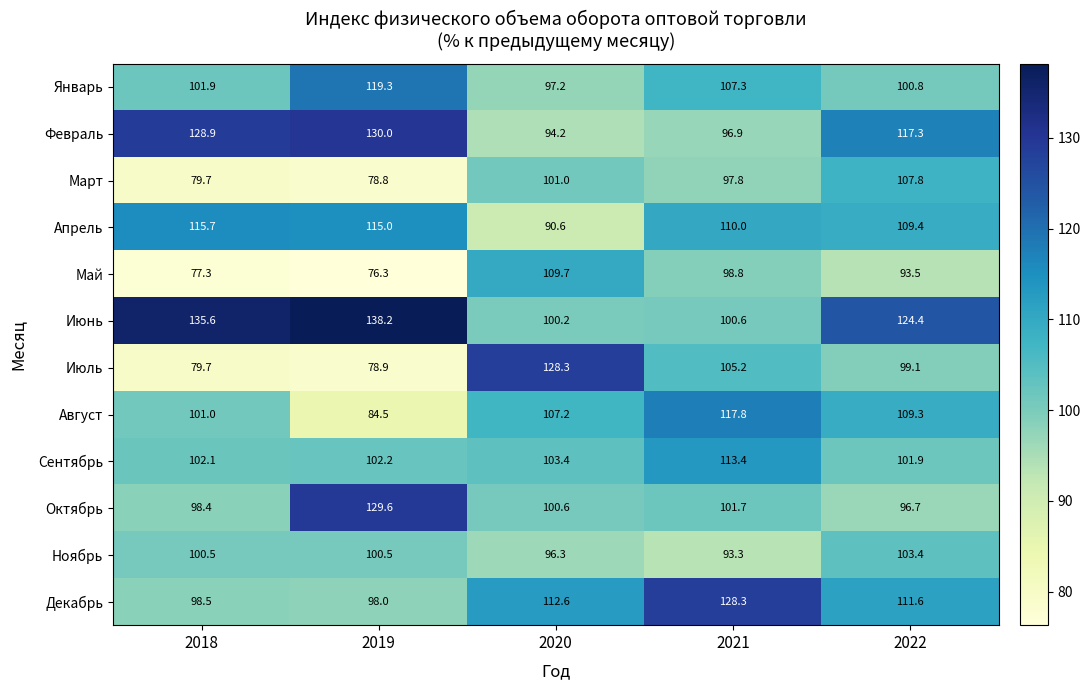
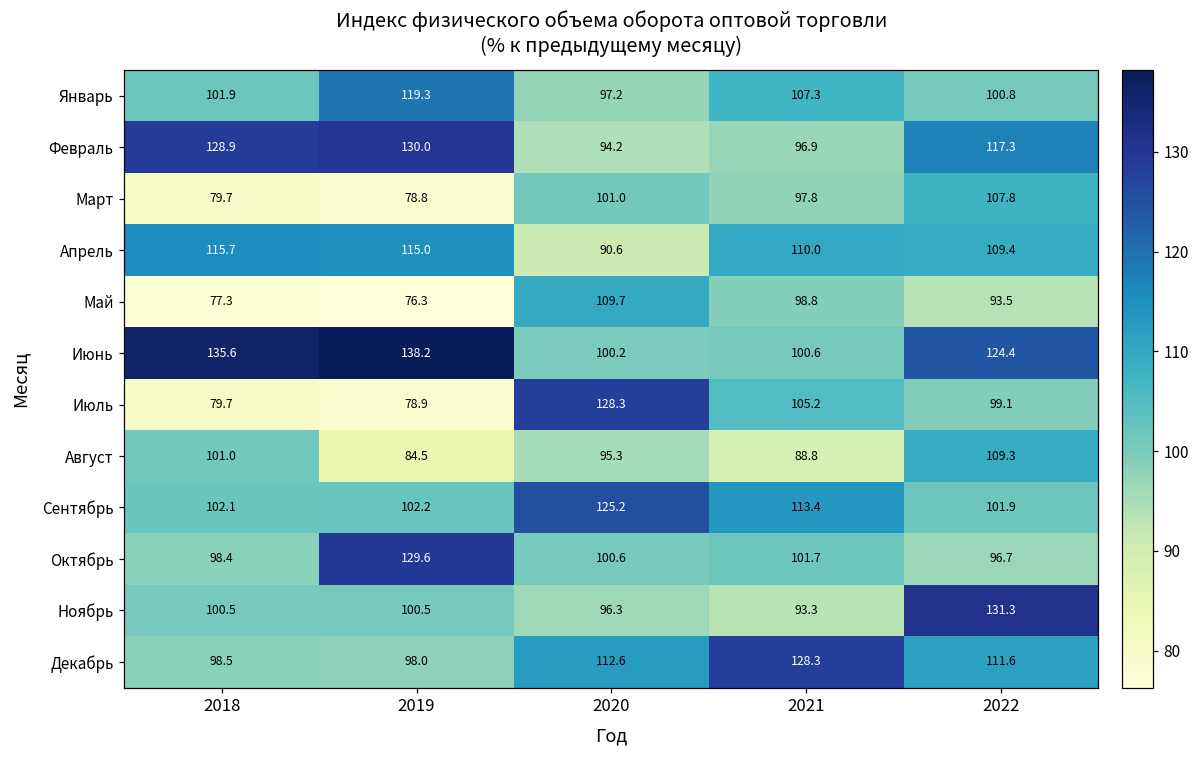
  {
    "Январь": {
      "2018": 101.9,
      "2019": 119.3,
      "2020": 97.2,
      "2021": 107.3,
      "2022": 100.8
    },
    "Февраль": {
      "2018": 128.9,
      "2019": 130.0,
      "2020": 94.2,
      "2021": 96.9,
      "2022": 117.3
    },
    "Март": {
      "2018": 79.7,
      "2019": 78.8,
      "2020": 101.0,
      "2021": 97.8,
      "2022": 107.8
    },
    "Апрель": {
      "2018": 115.7,
      "2019": 115.0,
      "2020": 90.6,
      "2021": 110.0,
      "2022": 109.4
    },
    "Май": {
      "2018": 77.3,
      "2019": 76.3,
      "2020": 109.7,
      "2021": 98.8,
      "2022": 93.5
    },
    "Июнь": {
      "2018": 135.6,
      "2019": 138.2,
      "2020": 100.2,
      "2021": 100.6,
      "2022": 124.4
    },
    "Июль": {
      "2018": 79.7,
      "2019": 78.9,
      "2020": 128.3,
      "2021": 105.2,
      "2022": 99.1
    },
    "Август": {
      "2018": 101.0,
      "2019": 84.5,
-     "2020": 107.2,
-     "2021": 117.8,
+     "2020": 95.3,
+     "2021": 88.8,
      "2022": 109.3
    },
    "Сентябрь": {
      "2018": 102.1,
      "2019": 102.2,
-     "2020": 103.4,
+     "2020": 125.2,
      "2021": 113.4,
      "2022": 101.9
    },
    "Октябрь": {
      "2018": 98.4,
      "2019": 129.6,
      "2020": 100.6,
      "2021": 101.7,
      "2022": 96.7
    },
    "Ноябрь": {
      "2018": 100.5,
      "2019": 100.5,
      "2020": 96.3,
      "2021": 93.3,
-     "2022": 103.4
+     "2022": 131.3
    },
    "Декабрь": {
      "2018": 98.5,
      "2019": 98.0,
      "2020": 112.6,
      "2021": 128.3,
      "2022": 111.6
    }
  }
